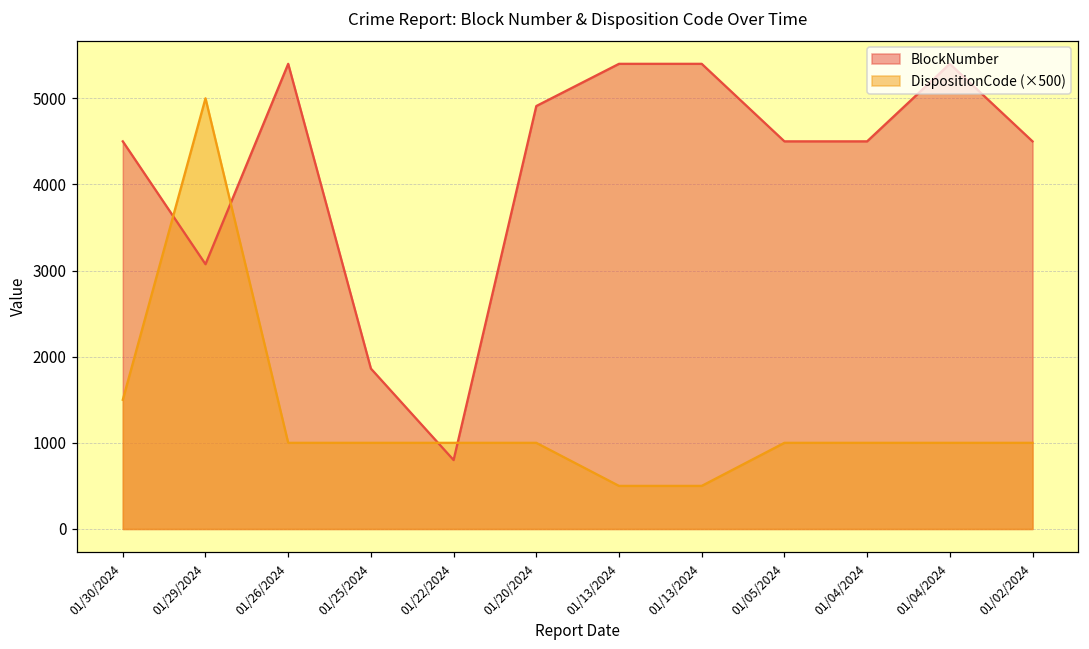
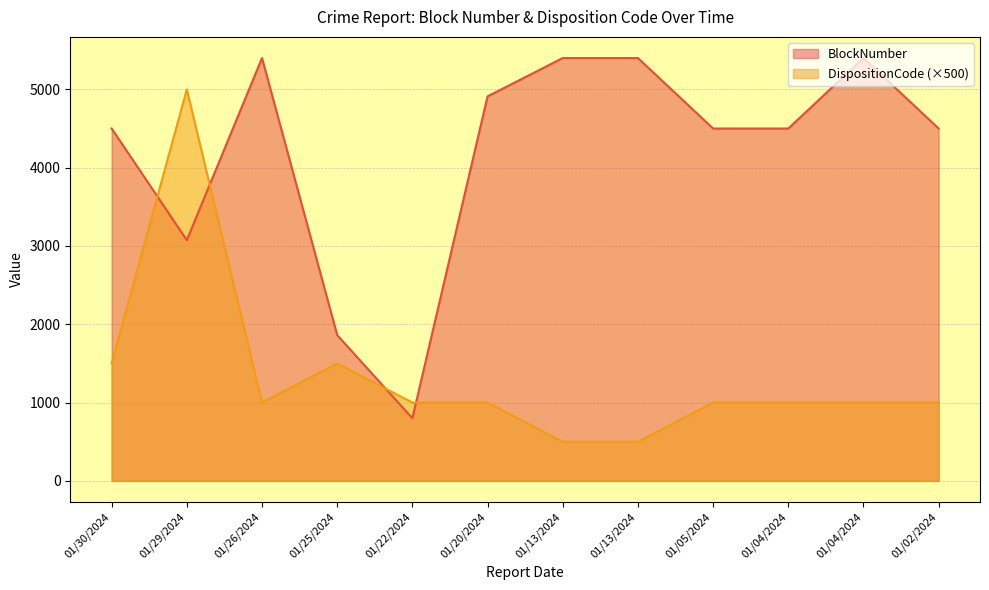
  {
    "BlockNumber": {
      "01/30/2024": 4500,
      "01/29/2024": 3100,
      "01/26/2024": 5400,
      "01/25/2024": 1900,
      "01/22/2024": 800,
      "01/20/2024": 4900,
      "01/05/2024": 4500,
      "01/02/2024": 4500
    },
    "DispositionCode (×500)": {
      "01/30/2024": 1500,
      "01/29/2024": 5000,
      "01/26/2024": 1000,
-     "01/25/2024": 1000,
+     "01/25/2024": 1500,
      "01/22/2024": 1000,
      "01/20/2024": 1000,
      "01/05/2024": 1000,
      "01/02/2024": 1000
    }
  }
